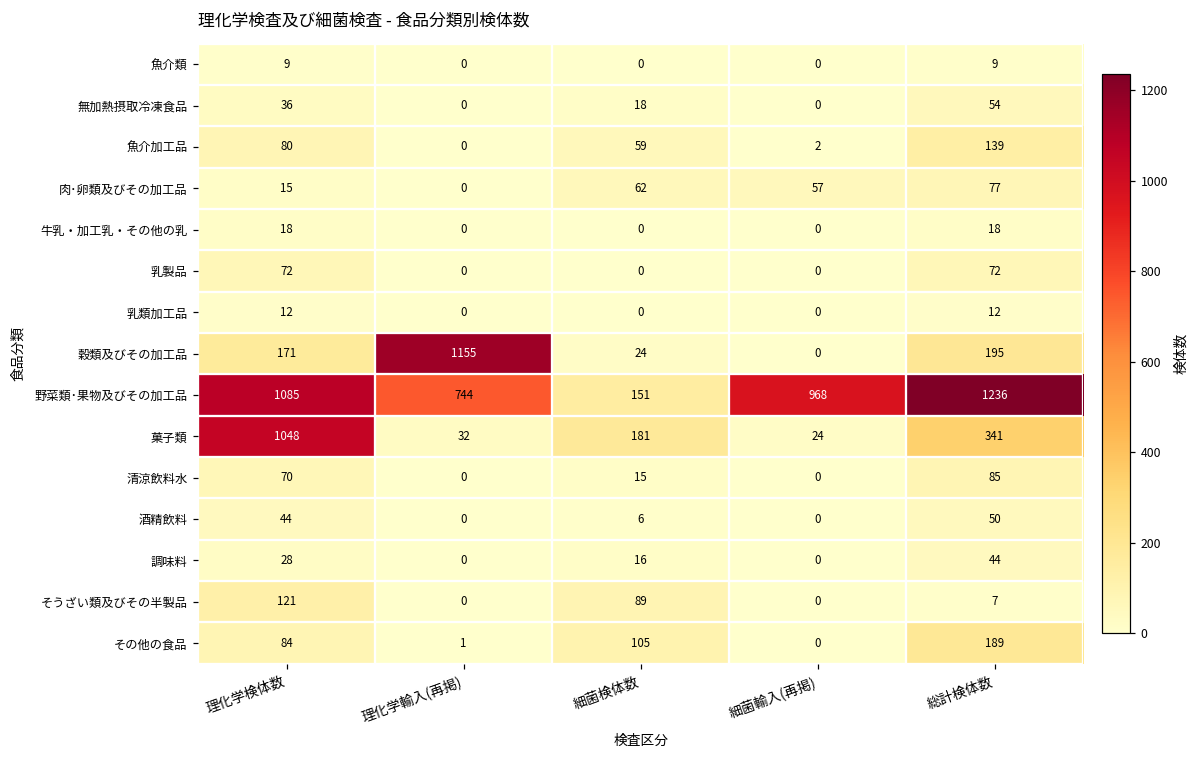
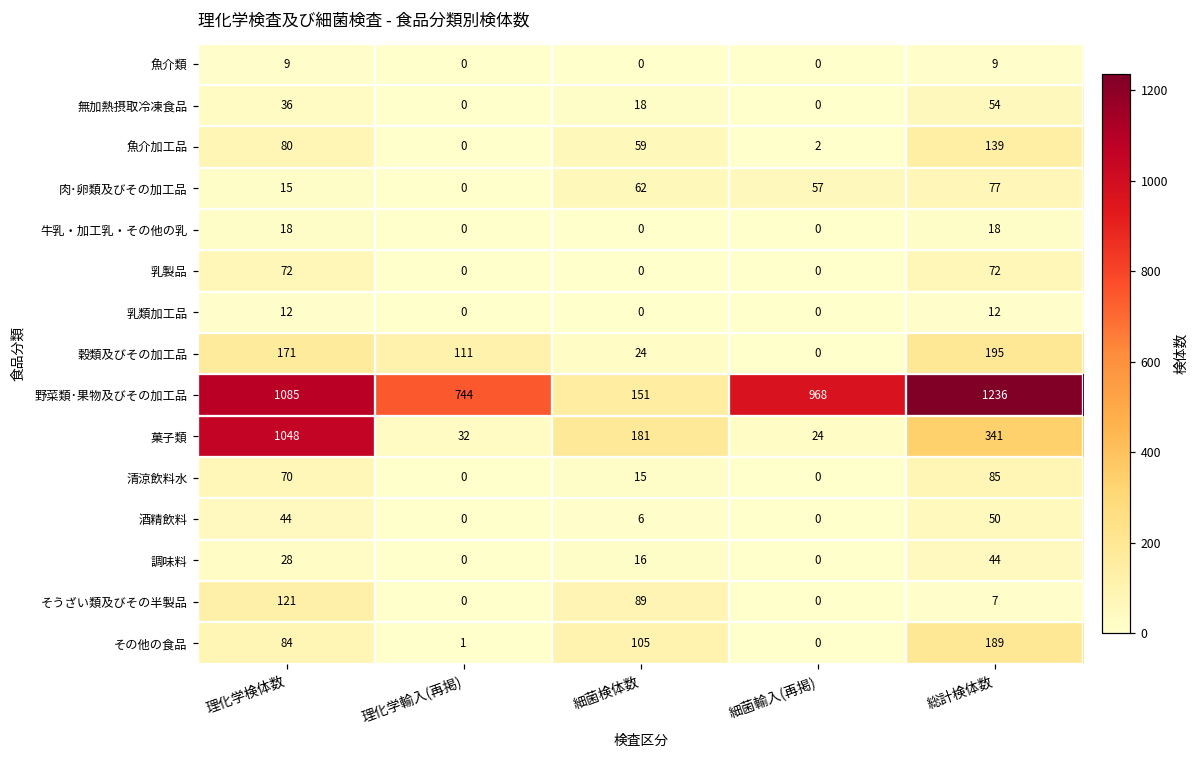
  {
    "魚介類": {
      "理化学検体数": 9,
      "理化学輸入(再掲)": 0,
      "細菌検体数": 0,
      "細菌輸入(再掲)": 0,
      "総計検体数": 9
    },
    "無加熱摂取冷凍食品": {
      "理化学検体数": 36,
      "理化学輸入(再掲)": 0,
      "細菌検体数": 18,
      "細菌輸入(再掲)": 0,
      "総計検体数": 54
    },
    "魚介加工品": {
      "理化学検体数": 80,
      "理化学輸入(再掲)": 0,
      "細菌検体数": 59,
      "細菌輸入(再掲)": 2,
      "総計検体数": 139
    },
    "肉･卵類及びその加工品": {
      "理化学検体数": 15,
      "理化学輸入(再掲)": 0,
      "細菌検体数": 62,
      "細菌輸入(再掲)": 57,
      "総計検体数": 77
    },
    "牛乳・加工乳・その他の乳": {
      "理化学検体数": 18,
      "理化学輸入(再掲)": 0,
      "細菌検体数": 0,
      "細菌輸入(再掲)": 0,
      "総計検体数": 18
    },
    "乳製品": {
      "理化学検体数": 72,
      "理化学輸入(再掲)": 0,
      "細菌検体数": 0,
      "細菌輸入(再掲)": 0,
      "総計検体数": 72
    },
    "乳類加工品": {
      "理化学検体数": 12,
      "理化学輸入(再掲)": 0,
      "細菌検体数": 0,
      "細菌輸入(再掲)": 0,
      "総計検体数": 12
    },
    "穀類及びその加工品": {
      "理化学検体数": 171,
-     "理化学輸入(再掲)": 1155,
+     "理化学輸入(再掲)": 111,
      "細菌検体数": 24,
      "細菌輸入(再掲)": 0,
      "総計検体数": 195
    },
    "野菜類･果物及びその加工品": {
      "理化学検体数": 1085,
      "理化学輸入(再掲)": 744,
      "細菌検体数": 151,
      "細菌輸入(再掲)": 968,
      "総計検体数": 1236
    },
    "菓子類": {
      "理化学検体数": 1048,
      "理化学輸入(再掲)": 32,
      "細菌検体数": 181,
      "細菌輸入(再掲)": 24,
      "総計検体数": 341
    },
    "清涼飲料水": {
      "理化学検体数": 70,
      "理化学輸入(再掲)": 0,
      "細菌検体数": 15,
      "細菌輸入(再掲)": 0,
      "総計検体数": 85
    },
    "酒精飲料": {
      "理化学検体数": 44,
      "理化学輸入(再掲)": 0,
      "細菌検体数": 6,
      "細菌輸入(再掲)": 0,
      "総計検体数": 50
    },
    "調味料": {
      "理化学検体数": 28,
      "理化学輸入(再掲)": 0,
      "細菌検体数": 16,
      "細菌輸入(再掲)": 0,
      "総計検体数": 44
    },
    "そうざい類及びその半製品": {
      "理化学検体数": 121,
      "理化学輸入(再掲)": 0,
      "細菌検体数": 89,
      "細菌輸入(再掲)": 0,
      "総計検体数": 7
    },
    "その他の食品": {
      "理化学検体数": 84,
      "理化学輸入(再掲)": 1,
      "細菌検体数": 105,
      "細菌輸入(再掲)": 0,
      "総計検体数": 189
    }
  }
